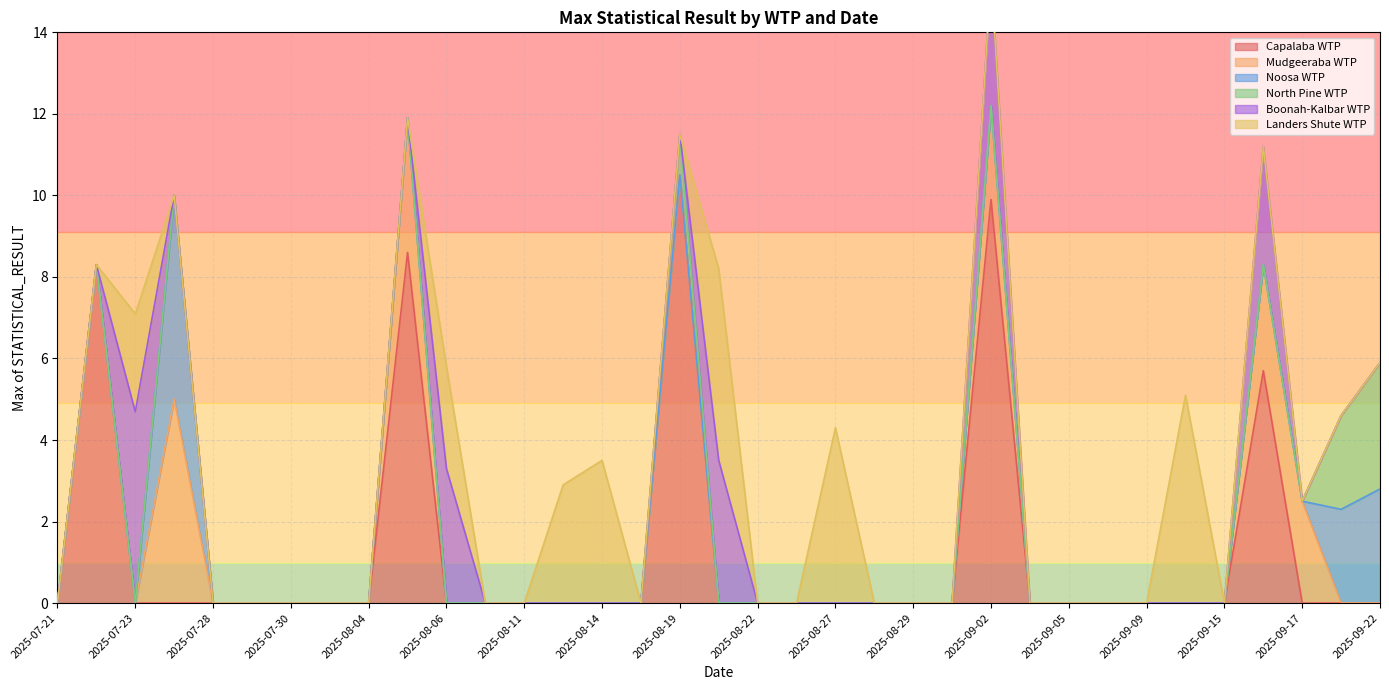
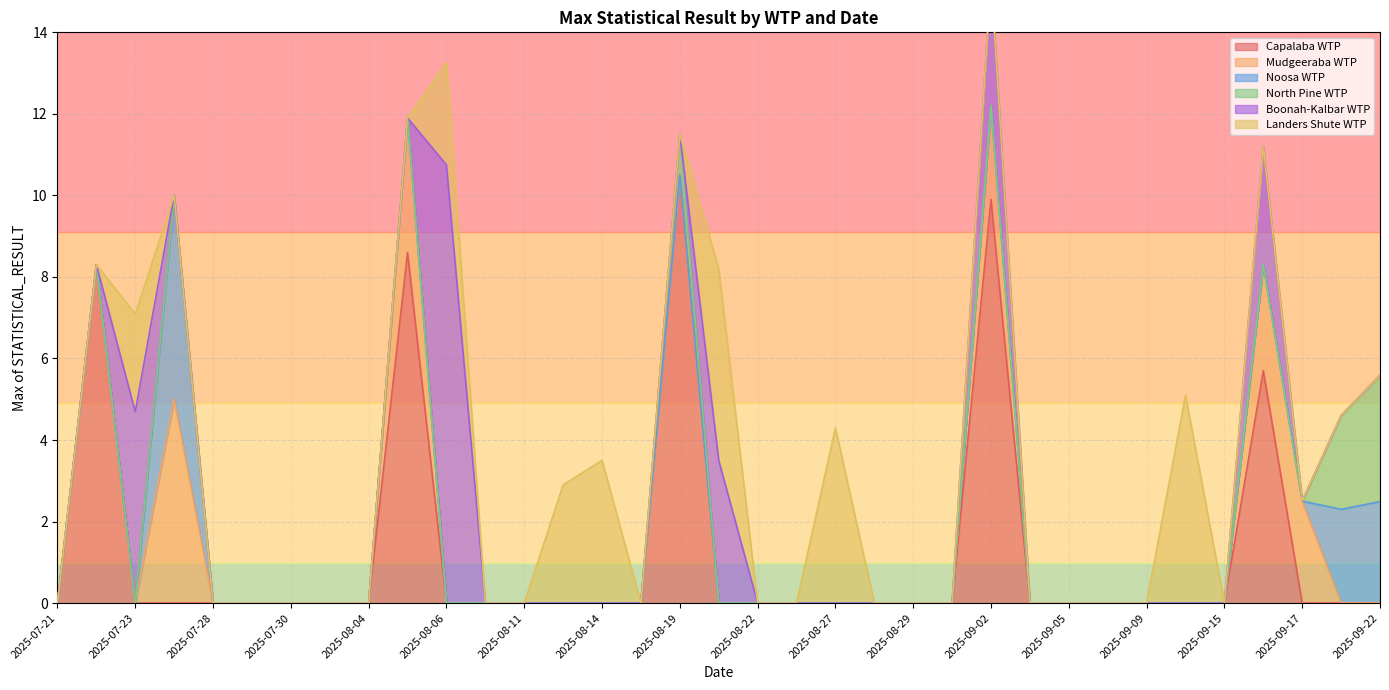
  {
    "Capalaba WTP": {
      "2025-09-02": 9.9,
      "2025-09-17": 0.0
    },
    "Noosa WTP": {
-     "2025-09-22": 2.8
+     "2025-09-22": 2.5
    },
    "Boonah-Kalbar WTP": {
      "2025-07-23": 4.7,
-     "2025-08-06": 3.3
+     "2025-08-06": 10.7
    }
  }
